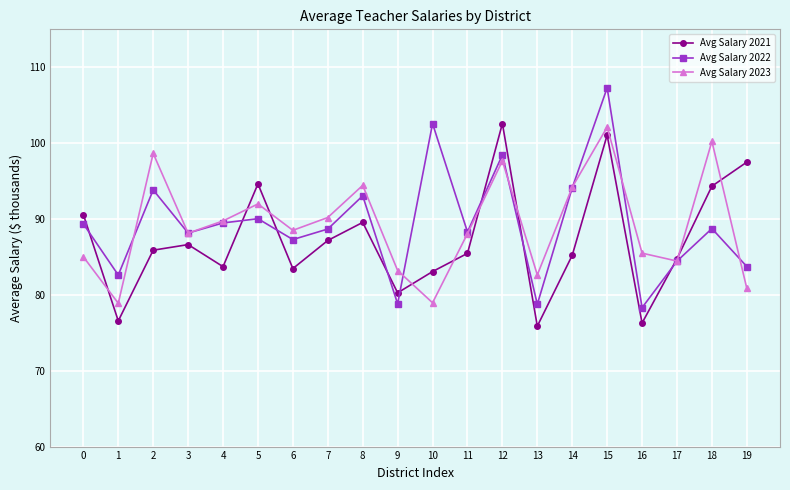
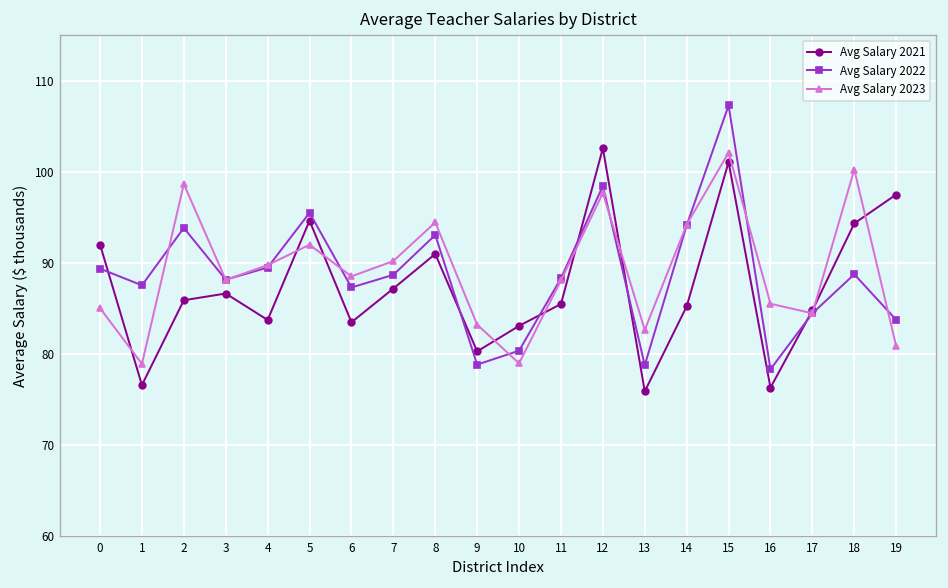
  {
    "Avg Salary 2021": {
-     "0": 91,
+     "0": 92,
      "1": 77,
      "2": 86,
      "3": 87,
      "4": 84,
      "5": 95,
      "6": 83,
      "7": 87,
-     "8": 90,
+     "8": 91,
      "9": 80,
      "10": 83,
      "11": 85,
      "12": 103,
      "13": 76,
      "14": 85,
      "15": 101,
      "16": 76,
      "18": 94,
      "19": 97
    },
    "Avg Salary 2022": {
      "0": 89,
-     "1": 83,
+     "1": 88,
      "2": 94,
-     "5": 90,
+     "5": 95,
      "6": 87,
      "7": 89,
      "8": 93,
      "9": 79,
-     "10": 103,
+     "10": 80,
      "12": 98,
      "13": 79,
      "15": 107,
      "16": 78,
      "18": 89,
      "19": 84
    },
    "Avg Salary 2023": {
      "0": 85,
      "1": 79,
      "2": 99,
      "5": 92,
      "6": 89,
      "7": 90,
      "8": 94,
      "9": 83,
      "10": 79,
      "12": 98,
      "13": 83,
      "15": 102,
      "16": 85,
      "18": 100,
      "19": 81
    }
  }
